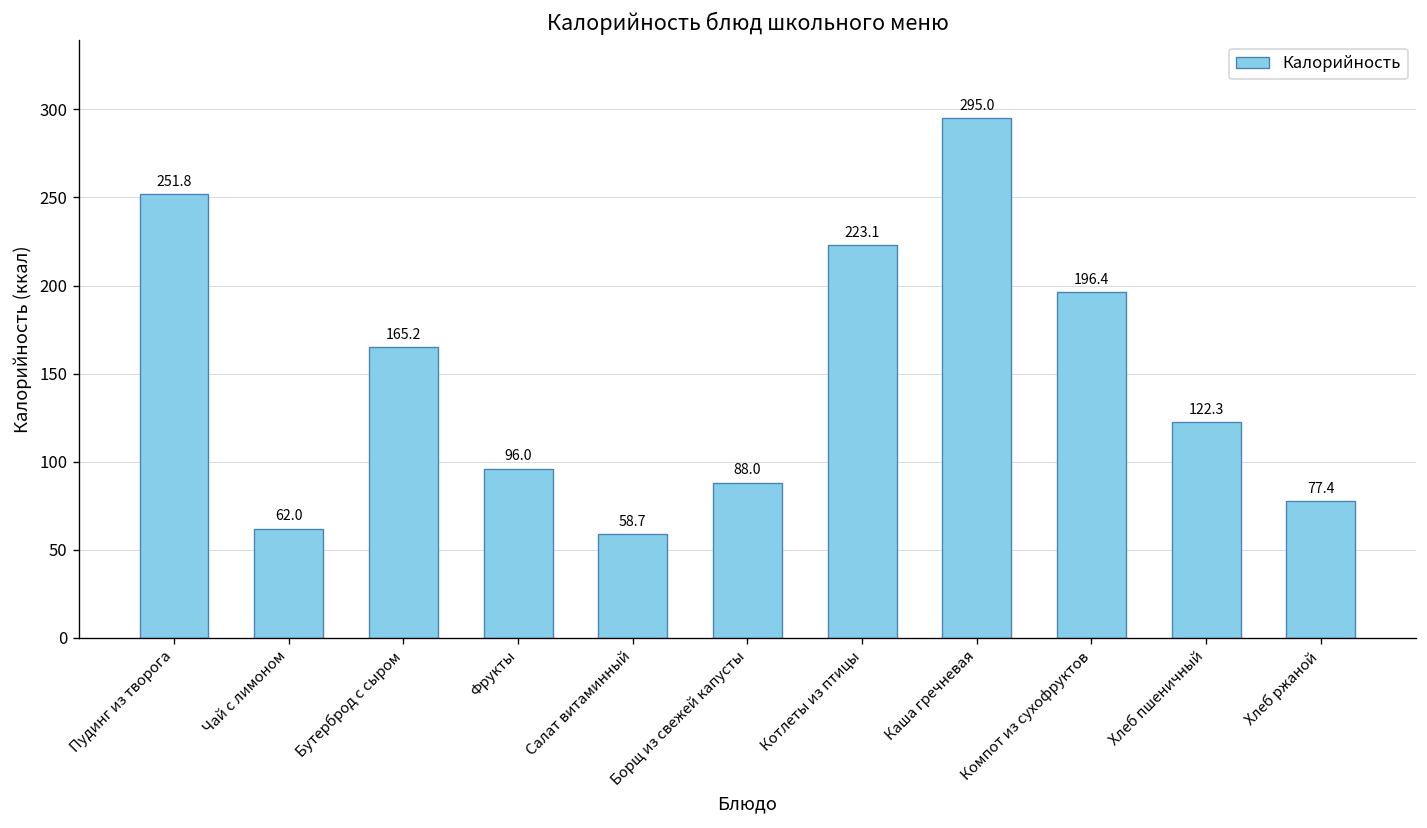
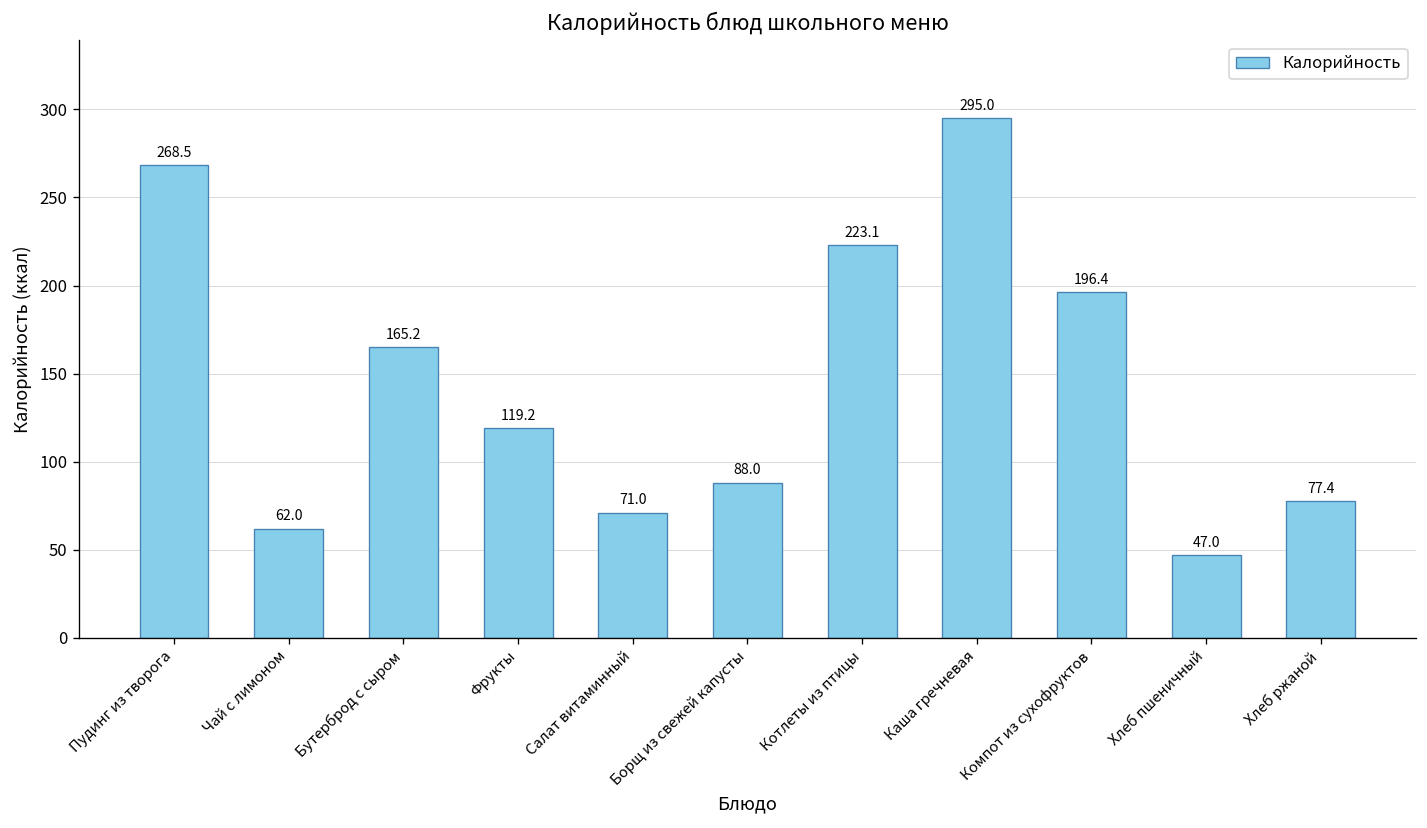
  {
-   "Пудинг из творога": 251.8,
+   "Пудинг из творога": 268.5,
    "Чай с лимоном": 62.0,
    "Бутерброд с сыром": 165.2,
-   "Фрукты": 96.0,
-   "Салат витаминный": 58.7,
+   "Фрукты": 119.2,
+   "Салат витаминный": 71.0,
    "Борщ из свежей капусты": 88.0,
    "Котлеты из птицы": 223.1,
    "Каша гречневая": 295.0,
    "Компот из сухофруктов": 196.4,
-   "Хлеб пшеничный": 122.3,
+   "Хлеб пшеничный": 47.0,
    "Хлеб ржаной": 77.4
  }
